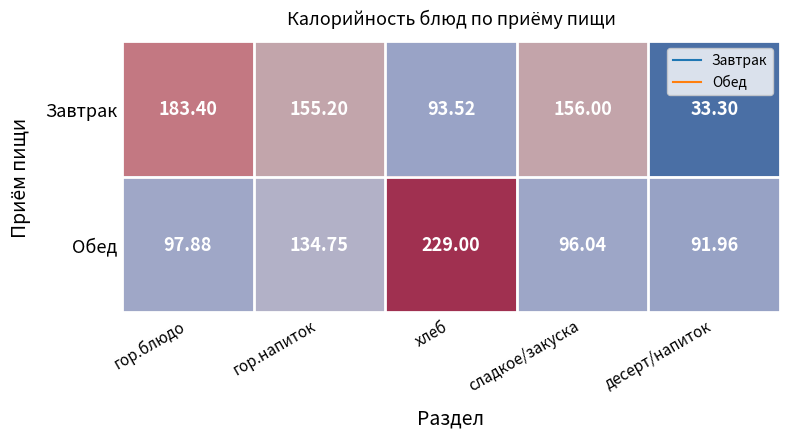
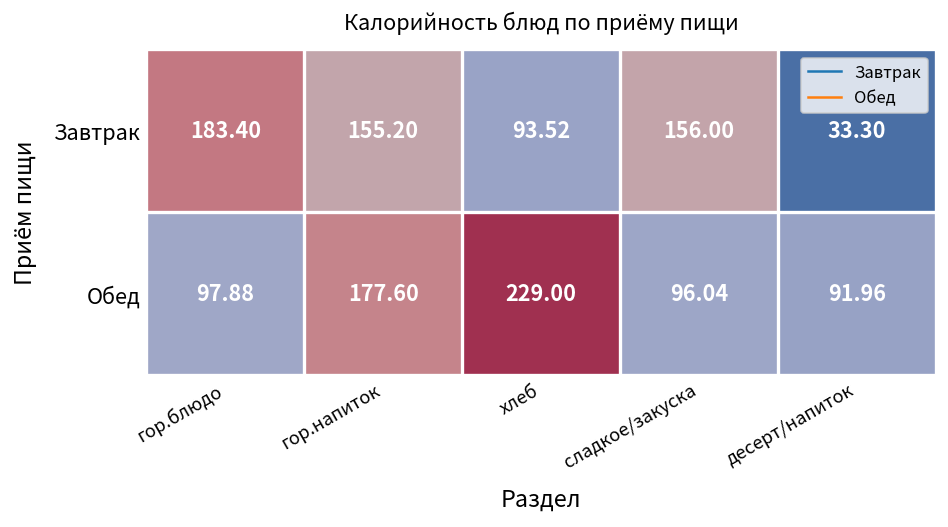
  {
    "Завтрак": {
      "гор.блюдо": 183.40,
      "гор.напиток": 155.20,
      "хлеб": 93.52,
      "сладкое/закуска": 156.00,
      "десерт/напиток": 33.30
    },
    "Обед": {
      "гор.блюдо": 97.88,
-     "гор.напиток": 134.75,
+     "гор.напиток": 177.60,
      "хлеб": 229.00,
      "сладкое/закуска": 96.04,
      "десерт/напиток": 91.96
    }
  }
